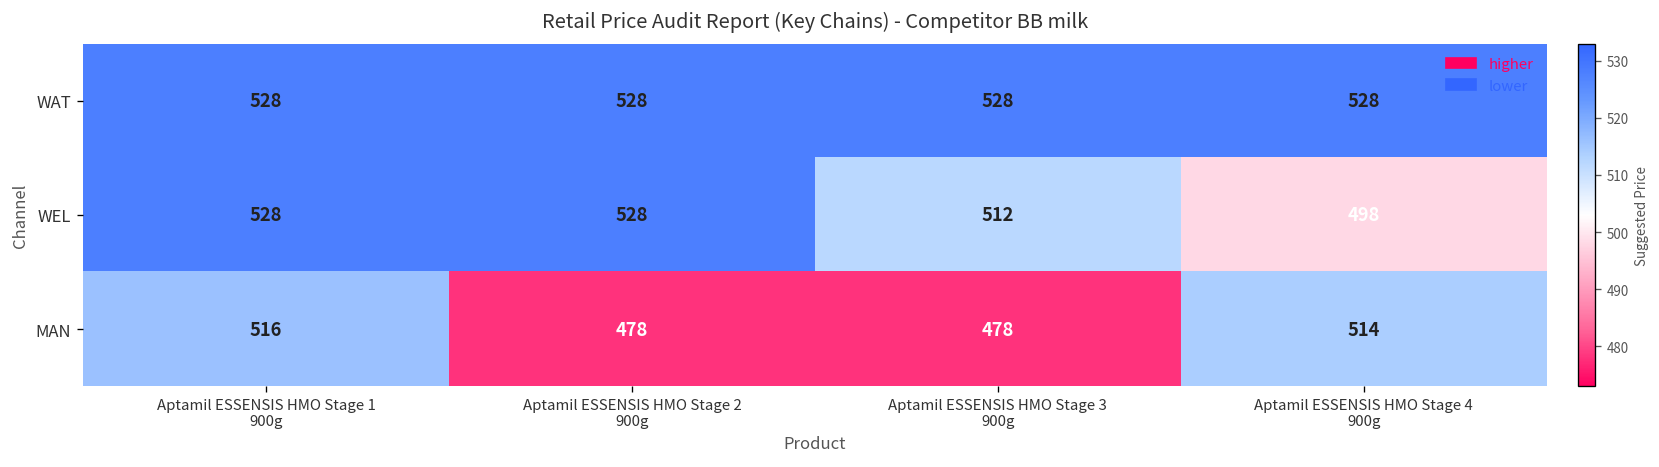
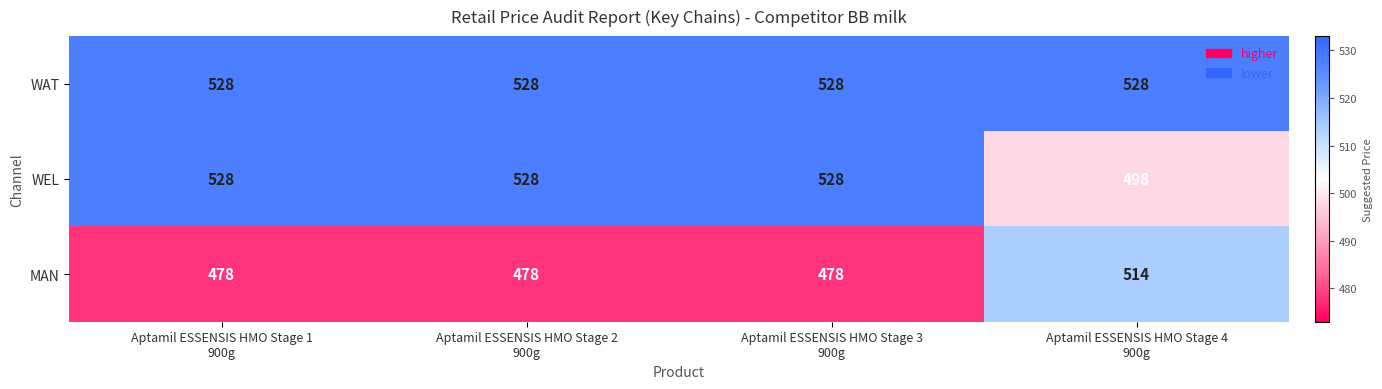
  {
    "WAT": {
      "Aptamil ESSENSIS HMO Stage 1 900g": 528,
      "Aptamil ESSENSIS HMO Stage 2 900g": 528,
      "Aptamil ESSENSIS HMO Stage 3 900g": 528,
      "Aptamil ESSENSIS HMO Stage 4 900g": 528
    },
    "WEL": {
      "Aptamil ESSENSIS HMO Stage 1 900g": 528,
      "Aptamil ESSENSIS HMO Stage 2 900g": 528,
-     "Aptamil ESSENSIS HMO Stage 3 900g": 512
+     "Aptamil ESSENSIS HMO Stage 3 900g": 528
    },
    "MAN": {
-     "Aptamil ESSENSIS HMO Stage 1 900g": 516,
+     "Aptamil ESSENSIS HMO Stage 1 900g": 478,
      "Aptamil ESSENSIS HMO Stage 2 900g": 478,
      "Aptamil ESSENSIS HMO Stage 3 900g": 478,
      "Aptamil ESSENSIS HMO Stage 4 900g": 514
    }
  }
